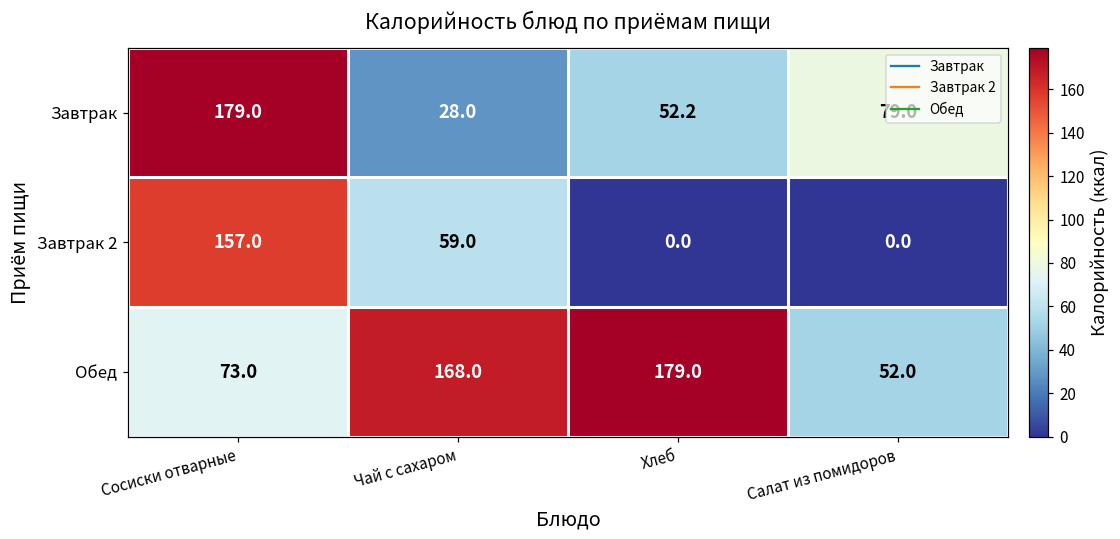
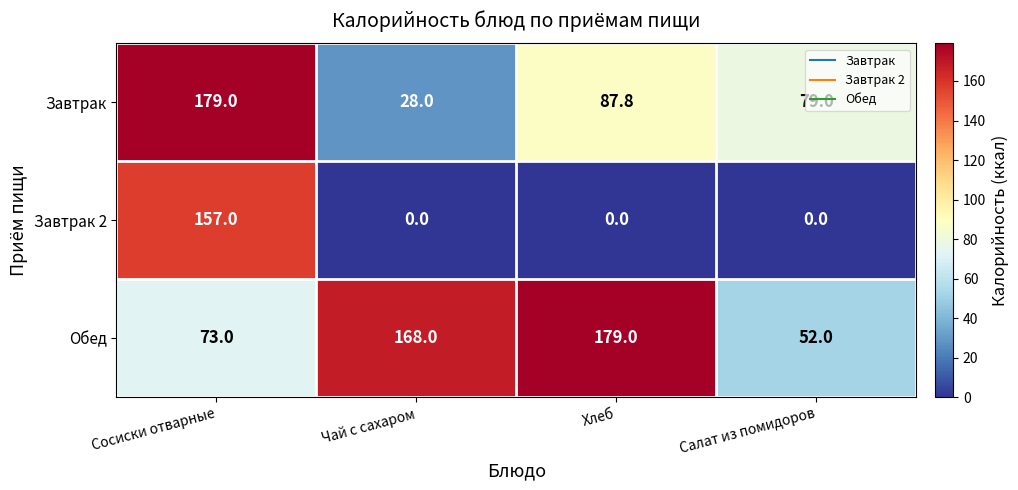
  {
    "Завтрак": {
      "Сосиски отварные": 179.0,
      "Чай с сахаром": 28.0,
-     "Хлеб": 52.2
+     "Хлеб": 87.8
    },
    "Завтрак 2": {
      "Сосиски отварные": 157.0,
-     "Чай с сахаром": 59.0,
+     "Чай с сахаром": 0.0,
      "Хлеб": 0.0,
      "Салат из помидоров": 0.0
    },
    "Обед": {
      "Сосиски отварные": 73.0,
      "Чай с сахаром": 168.0,
      "Хлеб": 179.0,
      "Салат из помидоров": 52.0
    }
  }
